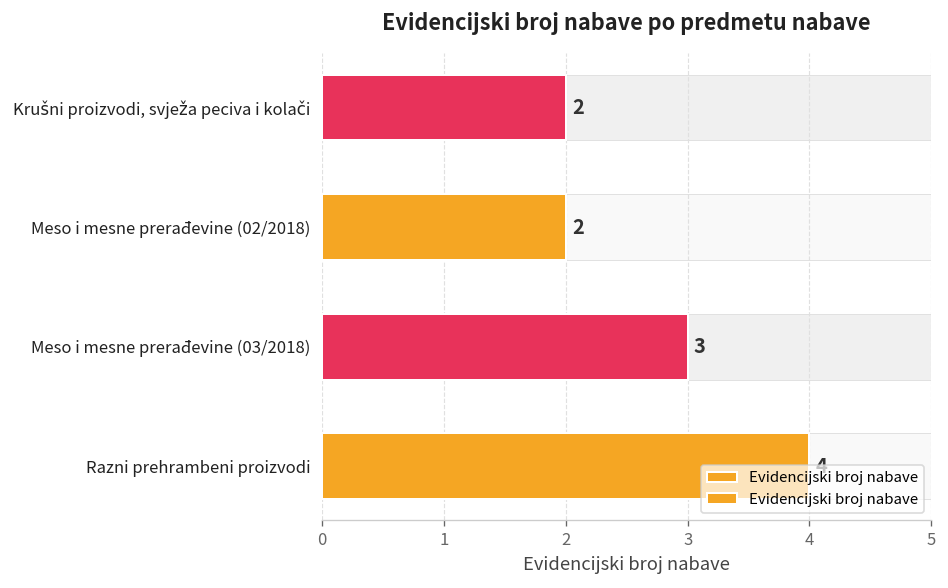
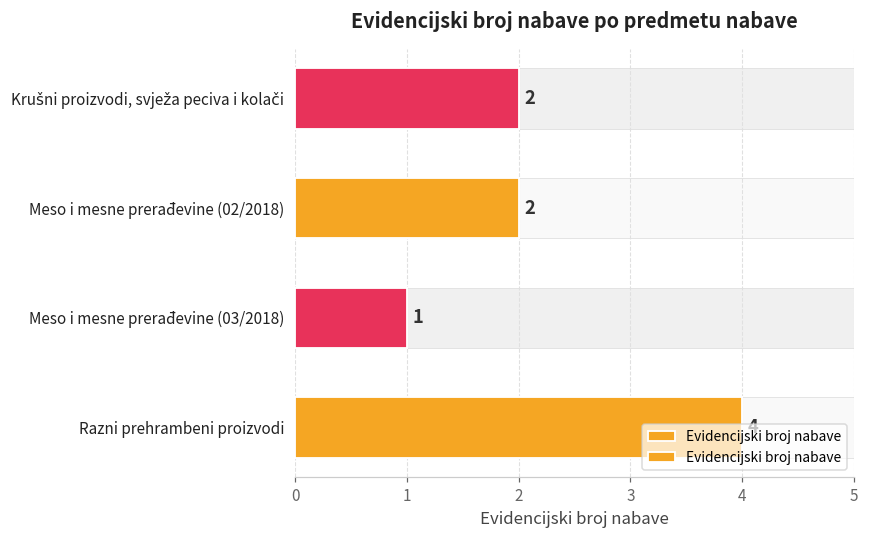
  {
    "Evidencijski broj nabave": {
-     "Meso i mesne prerađevine (03/2018)": 3
+     "Meso i mesne prerađevine (03/2018)": 1
    }
  }
